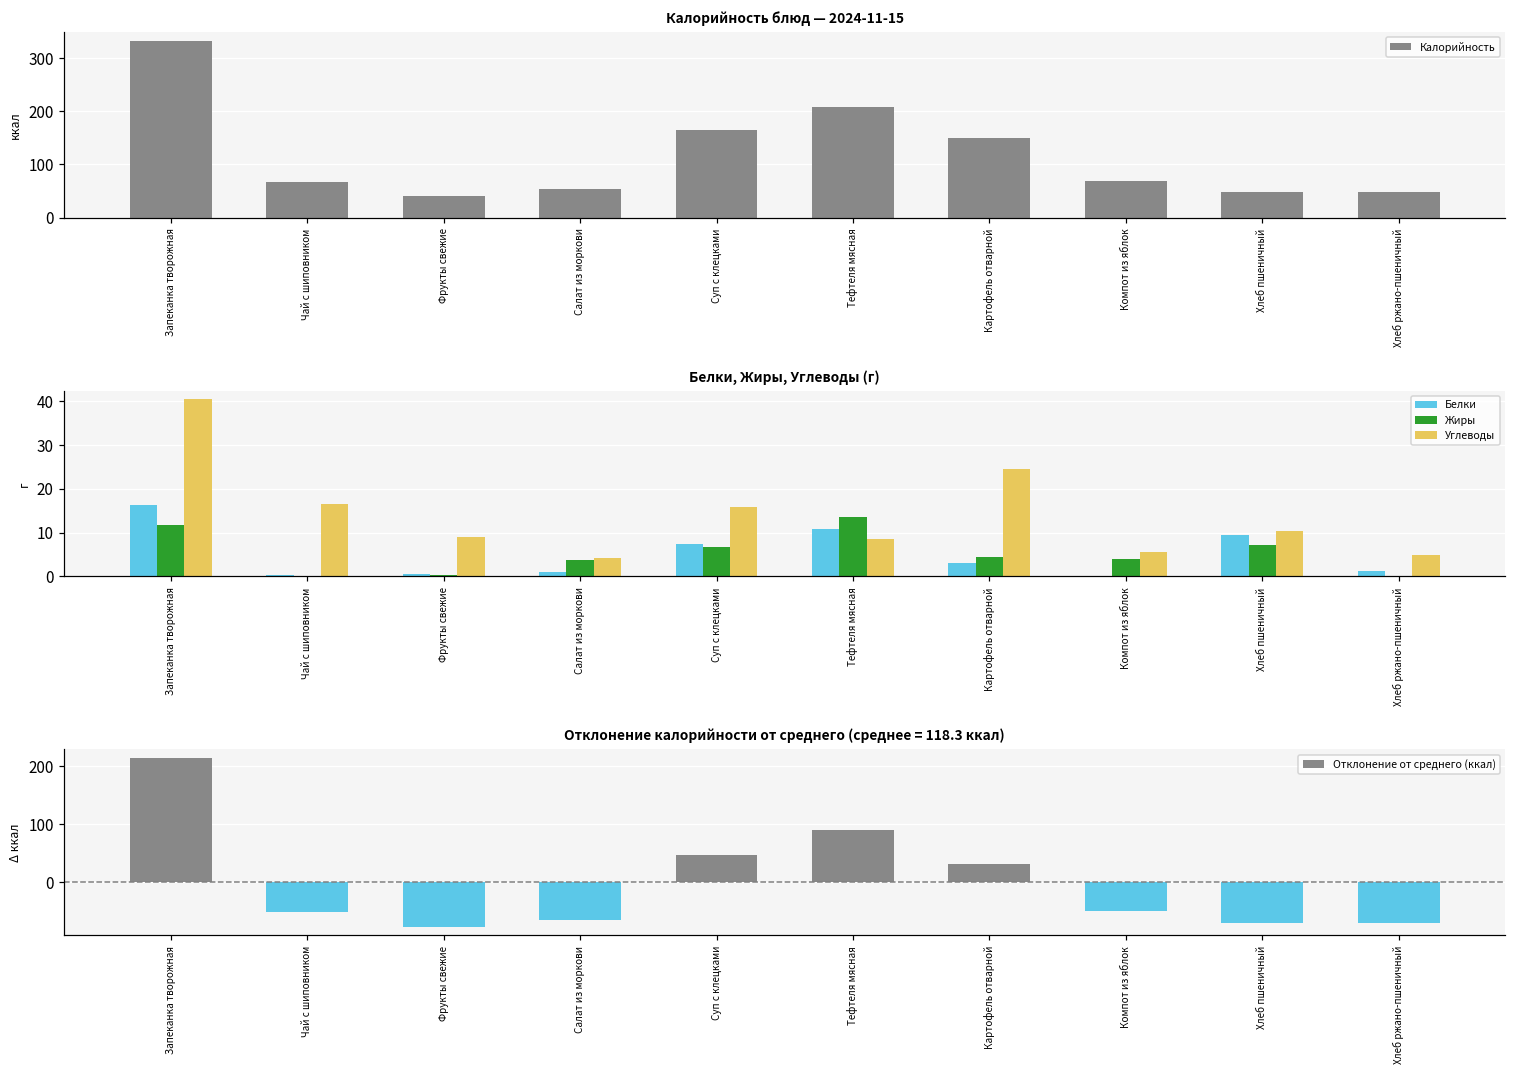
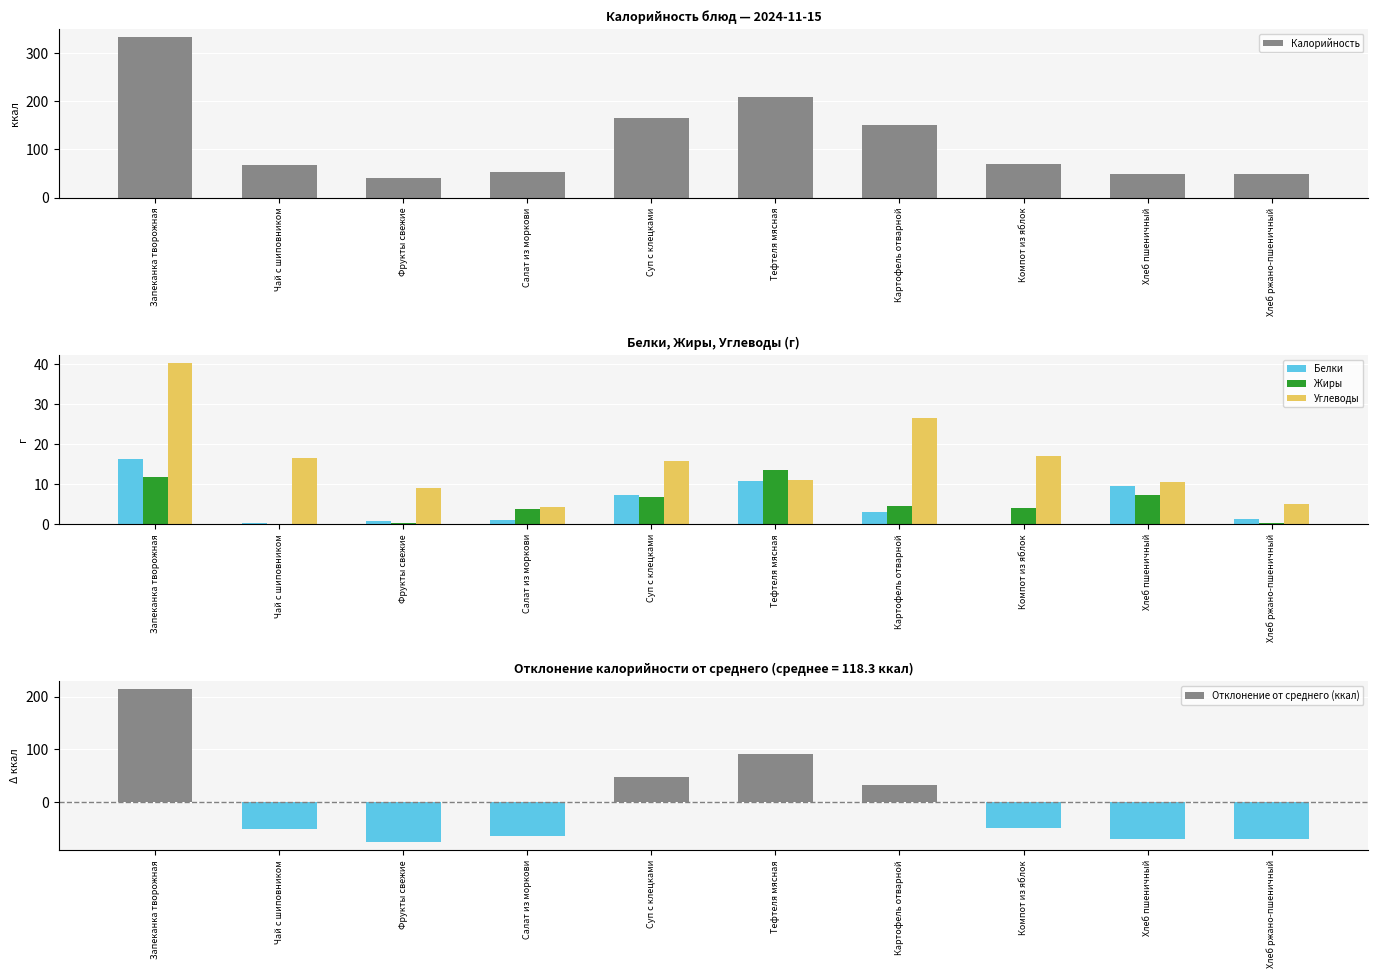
  {
    "Калорийность блюд — 2024-11-15": {
      "Запеканка творожная": 330,
      "Чай с шиповником": 70,
      "Фрукты свежие": 40,
      "Салат из моркови": 50,
      "Суп с клецками": 160,
      "Тефтеля мясная": 210,
      "Картофель отварной": 150,
      "Компот из яблок": 70,
      "Хлеб пшеничный": 50,
      "Хлеб ржано-пшеничный": 50
    },
    "Белки, Жиры, Углеводы (г)": {
      "Белки": {
        "Запеканка творожная": 16,
        "Фрукты свежие": 1,
        "Салат из моркови": 1,
        "Суп с клецками": 7,
        "Тефтеля мясная": 11,
        "Картофель отварной": 3,
        "Хлеб пшеничный": 9,
        "Хлеб ржано-пшеничный": 1
      },
      "Жиры": {
        "Запеканка творожная": 12,
        "Салат из моркови": 4,
        "Суп с клецками": 7,
        "Тефтеля мясная": 13,
        "Картофель отварной": 4,
        "Компот из яблок": 4,
        "Хлеб пшеничный": 7
      },
      "Углеводы": {
        "Запеканка творожная": 40,
        "Чай с шиповником": 16,
        "Фрукты свежие": 9,
        "Салат из моркови": 4,
        "Суп с клецками": 16,
-       "Тефтеля мясная": 9,
-       "Картофель отварной": 25,
-       "Компот из яблок": 6,
+       "Тефтеля мясная": 11,
+       "Картофель отварной": 27,
+       "Компот из яблок": 17,
        "Хлеб пшеничный": 10,
        "Хлеб ржано-пшеничный": 5
      }
    },
    "Отклонение калорийности от среднего (среднее = 118.3 ккал)": {
      "Запеканка творожная": 210,
      "Чай с шиповником": -50,
      "Фрукты свежие": -80,
      "Салат из моркови": -60,
      "Суп с клецками": 50,
      "Тефтеля мясная": 90,
      "Картофель отварной": 30,
      "Компот из яблок": -50,
      "Хлеб пшеничный": -70,
      "Хлеб ржано-пшеничный": -70
    }
  }
